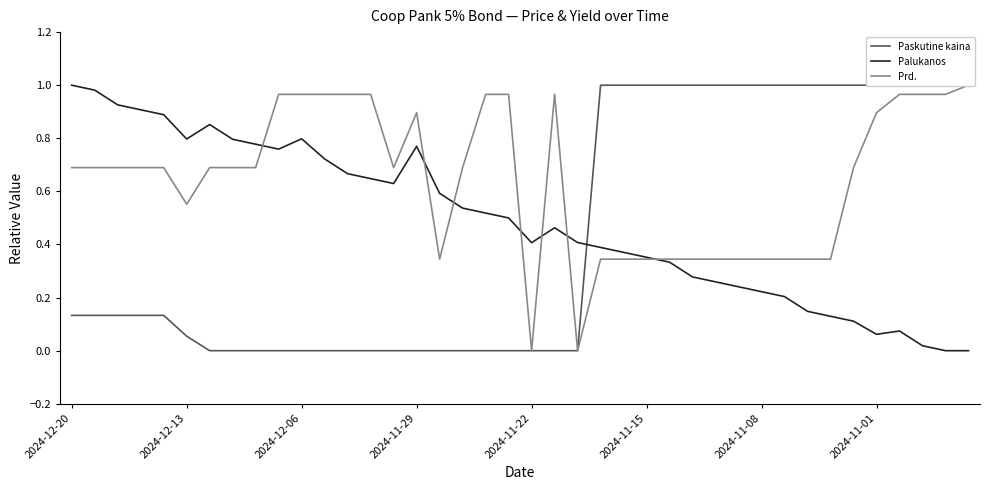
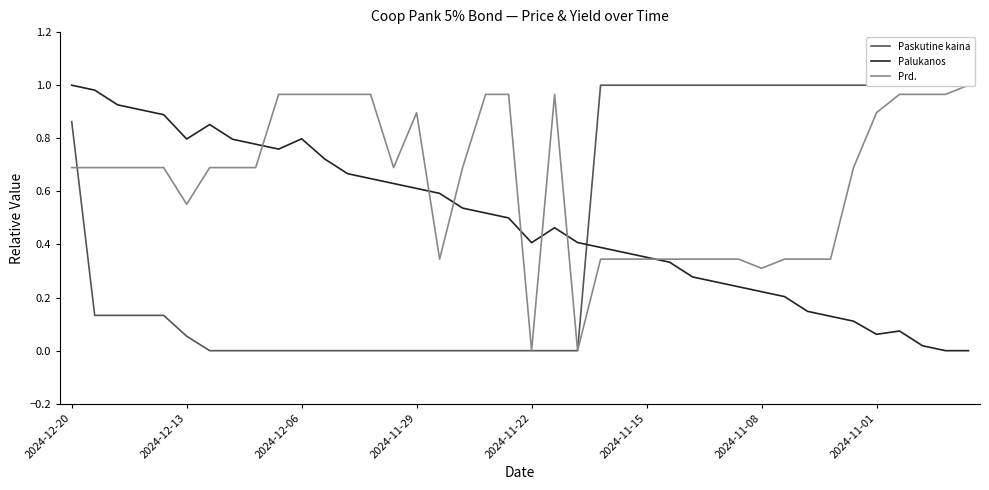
  {
    "Paskutine kaina": {
-     "2024-12-20": 0.13,
+     "2024-12-20": 0.86,
      "2024-12-13": 0.05,
      "2024-12-06": 0.00,
      "2024-11-29": 0.00,
      "2024-11-15": 1.00,
      "2024-11-08": 1.00
    },
    "Palukanos": {
      "2024-12-20": 1.00,
      "2024-12-13": 0.80,
      "2024-12-06": 0.80,
-     "2024-11-29": 0.77,
+     "2024-11-29": 0.61,
      "2024-11-22": 0.41,
      "2024-11-08": 0.22,
      "2024-11-01": 0.06
    },
    "Prd.": {
      "2024-12-20": 0.69,
      "2024-12-13": 0.55,
      "2024-12-06": 0.97,
      "2024-11-29": 0.90,
-     "2024-11-08": 0.34,
+     "2024-11-08": 0.31,
      "2024-11-01": 0.90
    }
  }
